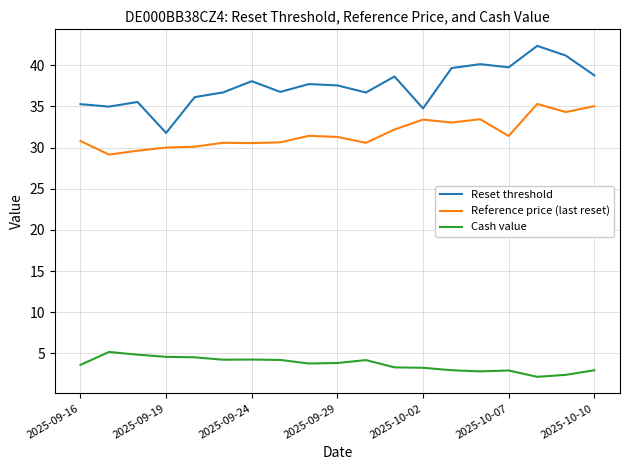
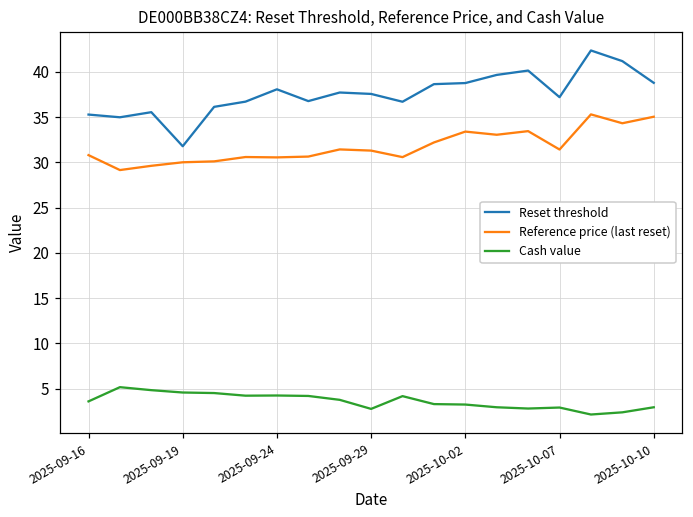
  {
    "Reset threshold": {
      "2025-09-16": 35,
      "2025-09-19": 32,
      "2025-09-24": 38,
      "2025-09-29": 38,
-     "2025-10-02": 35,
-     "2025-10-07": 40,
+     "2025-10-02": 39,
+     "2025-10-07": 37,
      "2025-10-10": 39
    },
    "Reference price (last reset)": {
      "2025-09-16": 31,
      "2025-09-19": 30,
      "2025-09-24": 31,
      "2025-09-29": 31,
      "2025-10-02": 33,
      "2025-10-07": 31,
      "2025-10-10": 35
    },
    "Cash value": {
      "2025-09-16": 4,
      "2025-09-19": 5,
      "2025-09-24": 4,
-     "2025-09-29": 4,
+     "2025-09-29": 3,
      "2025-10-02": 3,
      "2025-10-07": 3,
      "2025-10-10": 3
    }
  }
